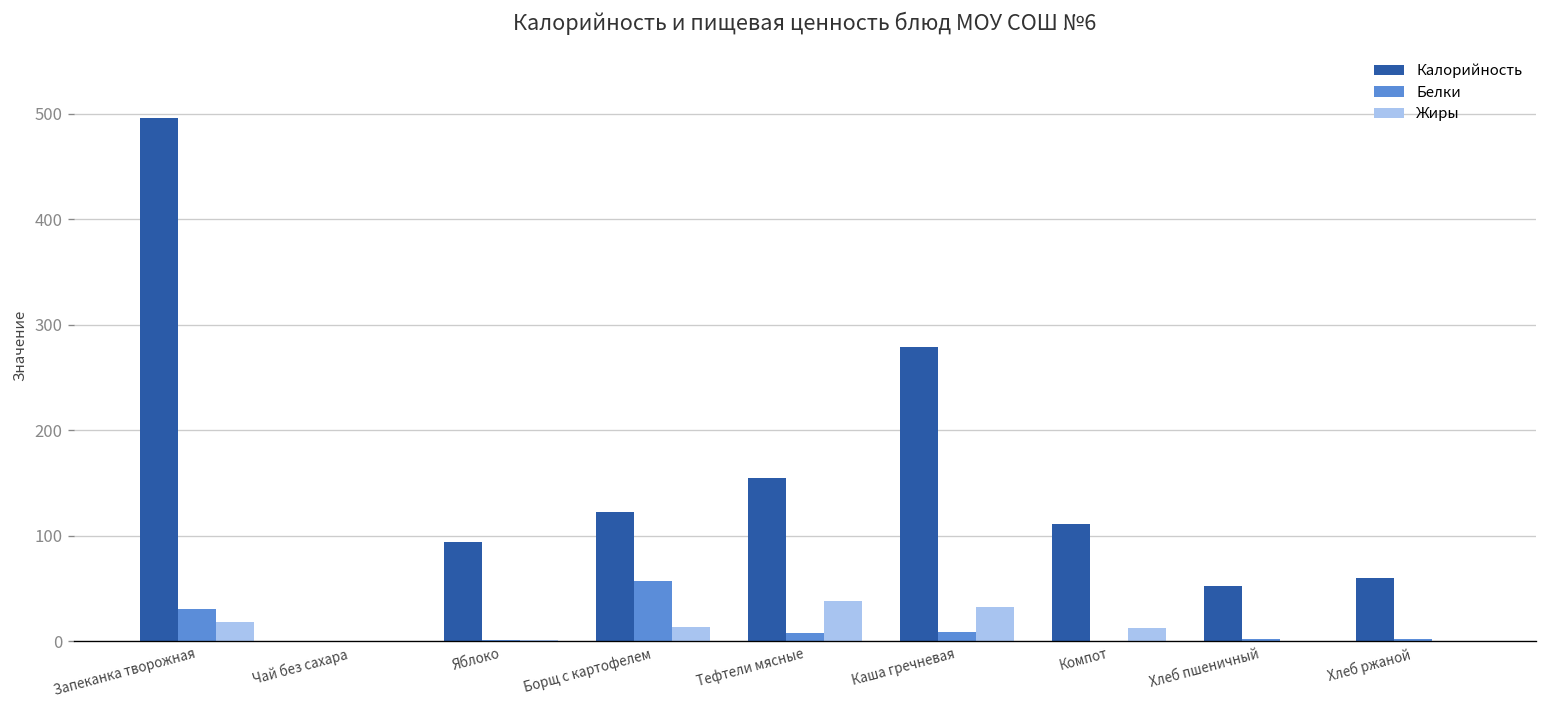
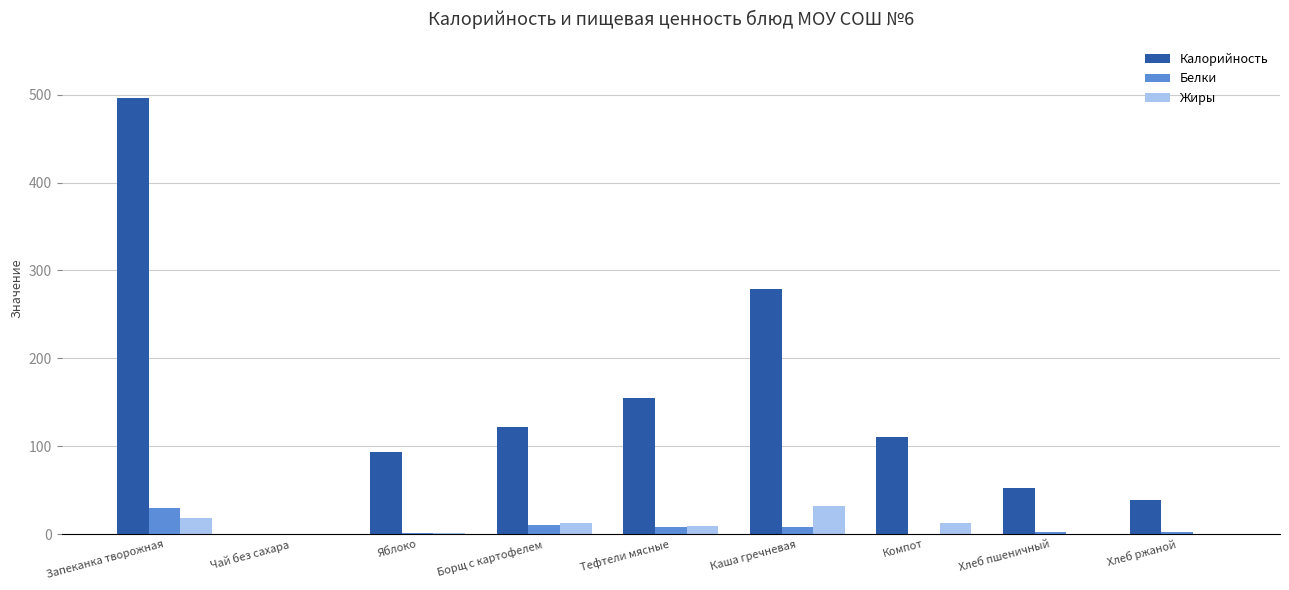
  {
    "Калорийность": {
      "Запеканка творожная": 500,
      "Чай без сахара": 0,
      "Яблоко": 90,
      "Борщ с картофелем": 120,
      "Тефтели мясные": 160,
      "Каша гречневая": 280,
      "Компот": 110,
      "Хлеб пшеничный": 50,
-     "Хлеб ржаной": 60
+     "Хлеб ржаной": 40
    },
    "Белки": {
      "Запеканка творожная": 30,
-     "Борщ с картофелем": 60,
+     "Борщ с картофелем": 10,
      "Тефтели мясные": 10,
      "Каша гречневая": 10
    },
    "Жиры": {
      "Запеканка творожная": 20,
      "Борщ с картофелем": 10,
-     "Тефтели мясные": 40,
+     "Тефтели мясные": 10,
      "Каша гречневая": 30,
      "Компот": 10,
      "Хлеб пшеничный": 0,
      "Хлеб ржаной": 0
    }
  }
